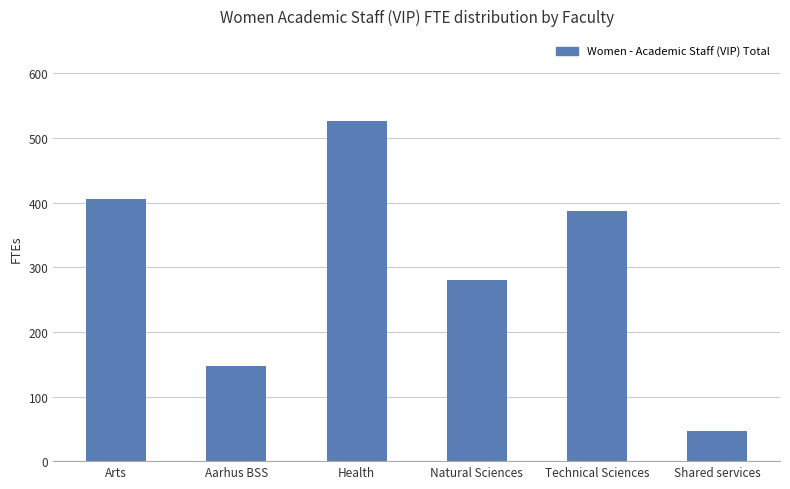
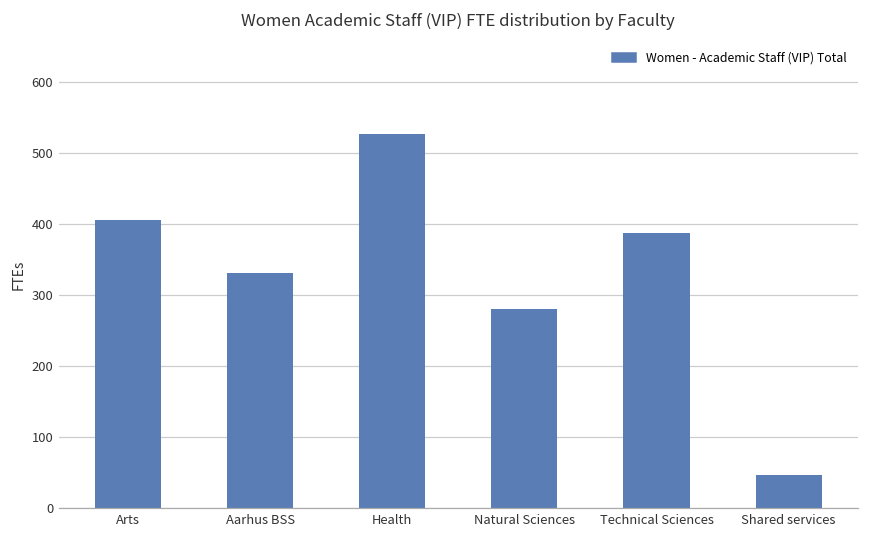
  {
    "Arts": 410,
-   "Aarhus BSS": 150,
+   "Aarhus BSS": 330,
    "Health": 530,
    "Natural Sciences": 280,
    "Technical Sciences": 390,
    "Shared services": 50
  }
